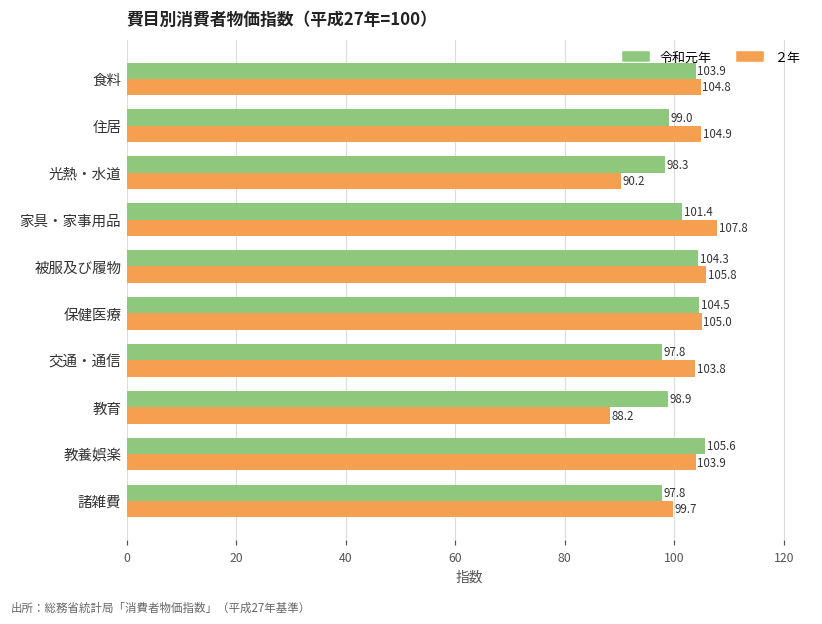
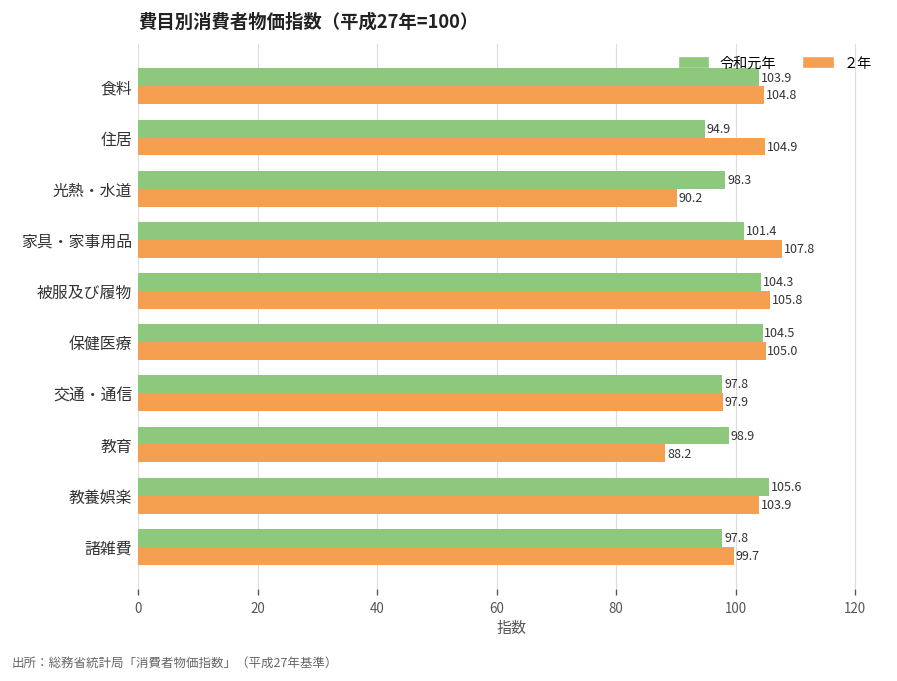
  {
    "令和元年": {
      "食料": 103.9,
-     "住居": 99.0,
+     "住居": 94.9,
      "光熱・水道": 98.3,
      "家具・家事用品": 101.4,
      "被服及び履物": 104.3,
      "保健医療": 104.5,
      "交通・通信": 97.8,
      "教育": 98.9,
      "教養娯楽": 105.6,
      "諸雑費": 97.8
    },
    "２年": {
      "食料": 104.8,
      "住居": 104.9,
      "光熱・水道": 90.2,
      "家具・家事用品": 107.8,
      "被服及び履物": 105.8,
      "保健医療": 105.0,
-     "交通・通信": 103.8,
+     "交通・通信": 97.9,
      "教育": 88.2,
      "教養娯楽": 103.9,
      "諸雑費": 99.7
    }
  }
